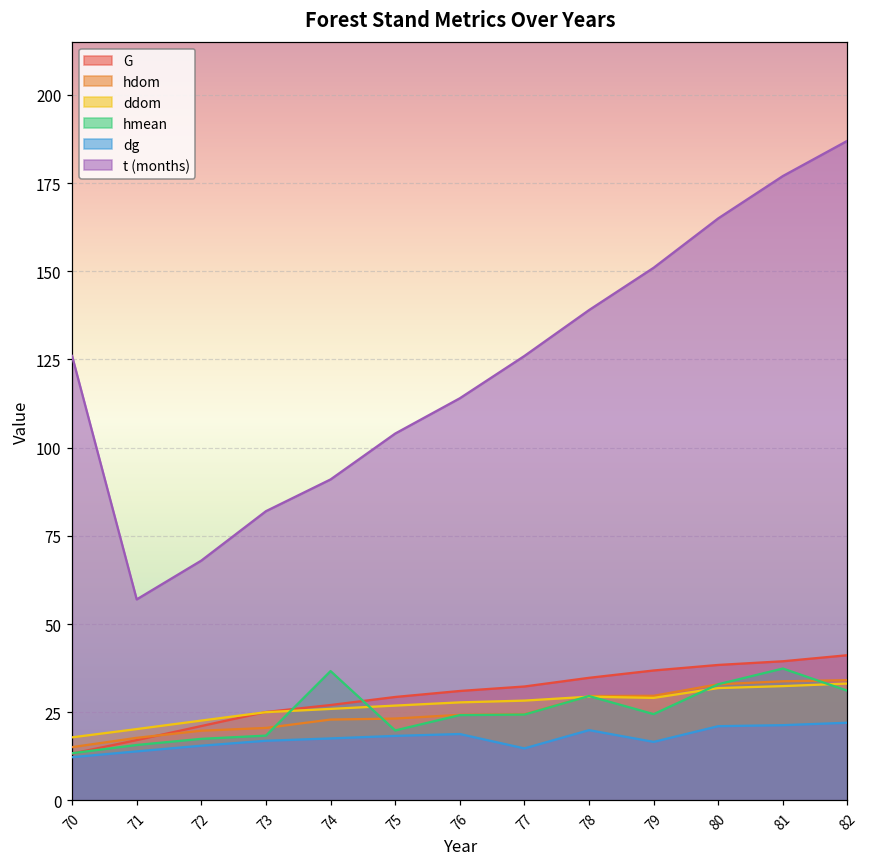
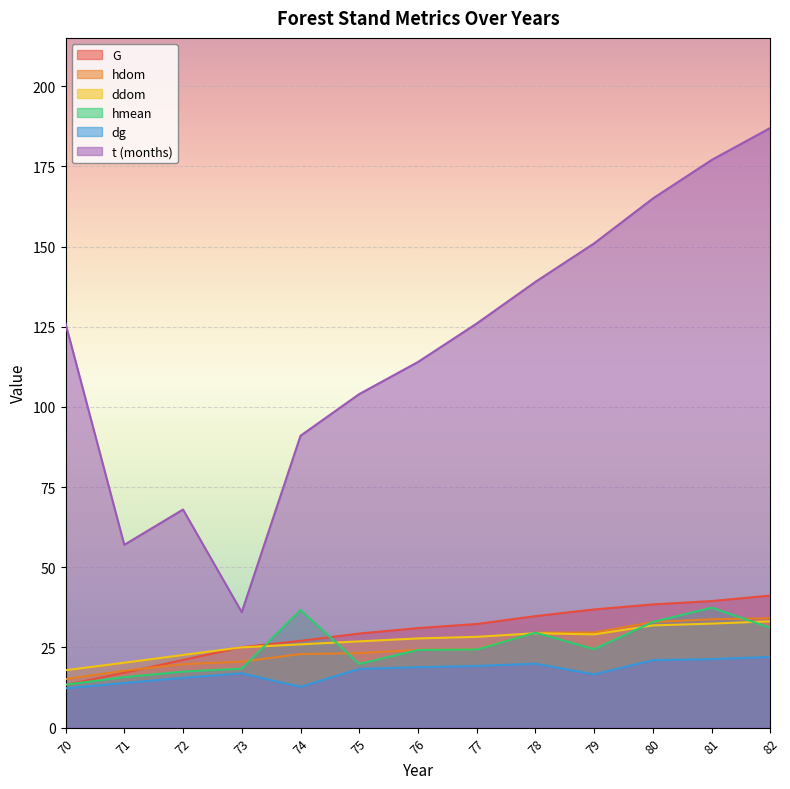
  {
    "hmean": {
      "71": 16,
      "72": 17,
      "73": 18,
      "74": 37,
      "75": 20,
      "79": 24,
      "81": 37,
      "82": 31
    },
    "dg": {
      "70": 12,
      "71": 14,
      "72": 16,
      "73": 17,
-     "74": 18,
+     "74": 13,
      "75": 18,
      "76": 19,
-     "77": 15,
+     "77": 19,
      "78": 20,
      "79": 17,
      "80": 21,
      "81": 21,
      "82": 22
    },
    "t (months)": {
      "70": 126,
      "71": 57,
      "72": 68,
-     "73": 82,
+     "73": 36,
      "74": 91,
      "75": 104,
      "76": 114,
      "77": 126,
      "78": 139,
      "79": 151,
      "80": 165,
      "81": 177,
      "82": 187
    }
  }
